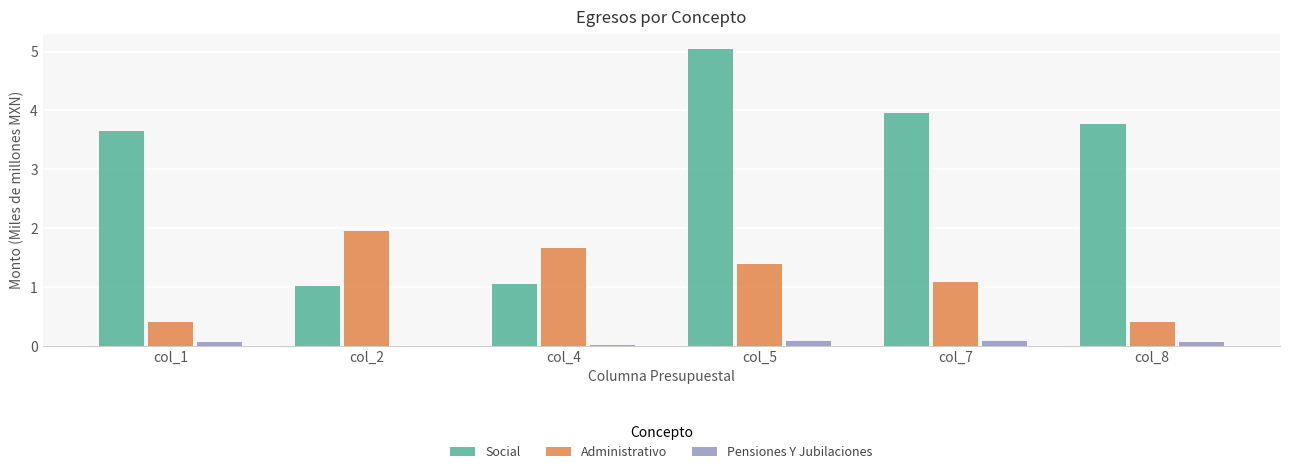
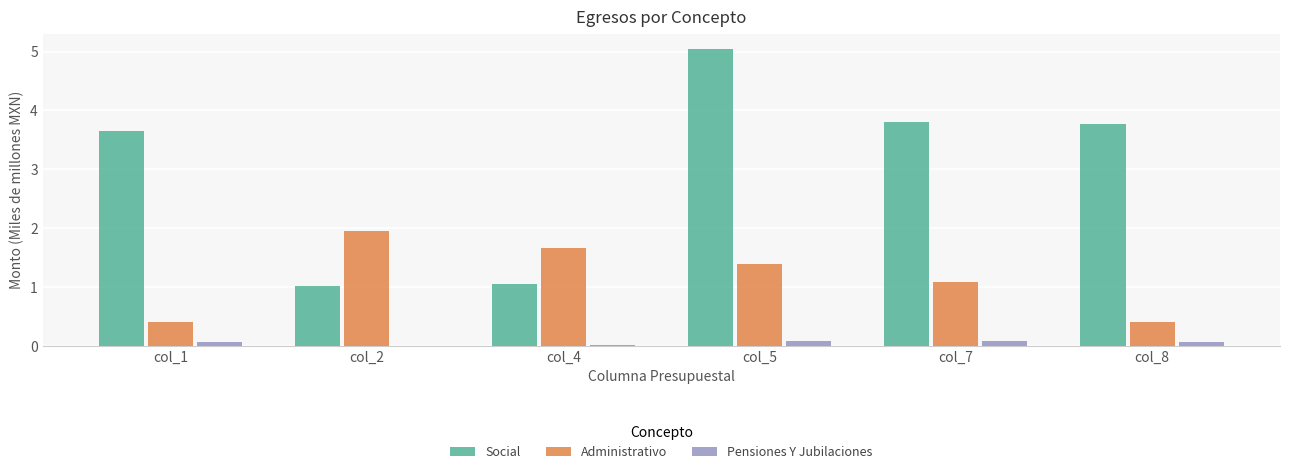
  {
    "Social": {
      "col_1": 3.7,
      "col_2": 1.0,
      "col_4": 1.0,
      "col_5": 5.0,
-     "col_7": 4.0,
+     "col_7": 3.8,
      "col_8": 3.8
    },
    "Administrativo": {
      "col_1": 0.4,
      "col_2": 1.9,
      "col_4": 1.7,
      "col_5": 1.4,
      "col_7": 1.1,
      "col_8": 0.4
    },
    "Pensiones Y Jubilaciones": {
      "col_1": 0.1,
      "col_5": 0.1,
      "col_7": 0.1,
      "col_8": 0.1
    }
  }
